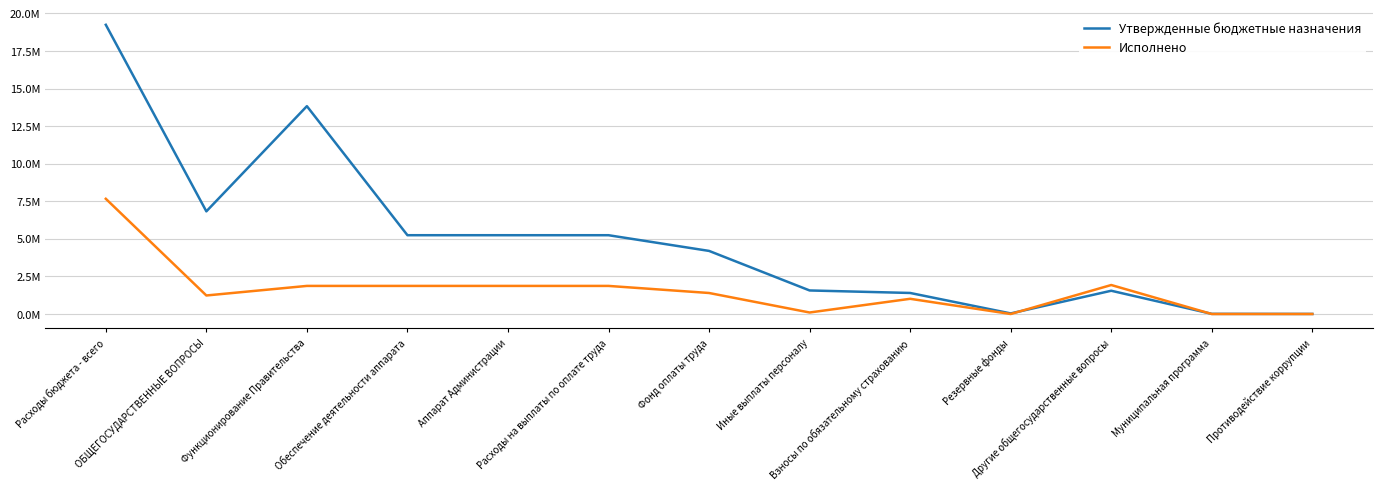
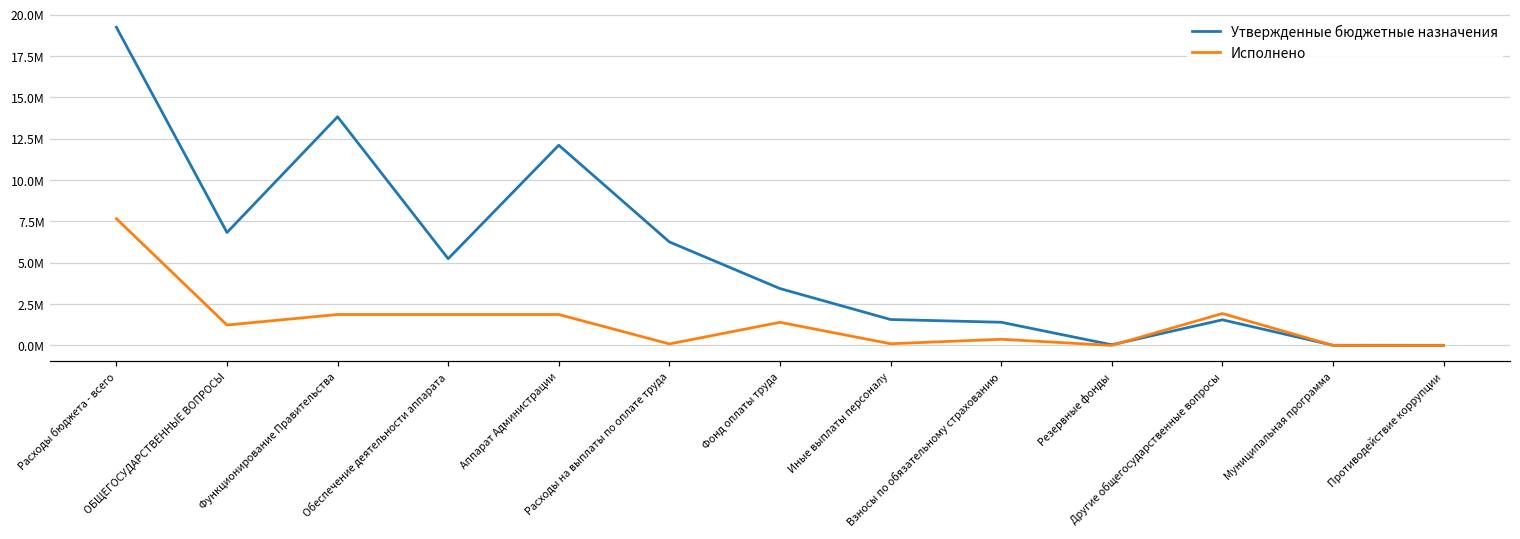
  {
    "Утвержденные бюджетные назначения": {
      "Расходы бюджета - всего": 19200000,
      "ОБЩЕГОСУДАРСТВЕННЫЕ ВОПРОСЫ": 6800000,
      "Функционирование Правительства": 13800000,
      "Обеспечение деятельности аппарата": 5200000,
-     "Аппарат Администрации": 5200000,
-     "Расходы на выплаты по оплате труда": 5200000,
-     "Фонд оплаты труда": 4200000,
+     "Аппарат Администрации": 12100000,
+     "Расходы на выплаты по оплате труда": 6300000,
+     "Фонд оплаты труда": 3400000,
      "Иные выплаты персоналу": 1600000,
      "Взносы по обязательному страхованию": 1400000,
      "Другие общегосударственные вопросы": 1500000
    },
    "Исполнено": {
      "Расходы бюджета - всего": 7700000,
      "ОБЩЕГОСУДАРСТВЕННЫЕ ВОПРОСЫ": 1200000,
      "Функционирование Правительства": 1900000,
      "Обеспечение деятельности аппарата": 1900000,
      "Аппарат Администрации": 1900000,
-     "Расходы на выплаты по оплате труда": 1900000,
+     "Расходы на выплаты по оплате труда": 100000,
      "Фонд оплаты труда": 1400000,
      "Иные выплаты персоналу": 100000,
-     "Взносы по обязательному страхованию": 1000000,
+     "Взносы по обязательному страхованию": 400000,
      "Другие общегосударственные вопросы": 1900000
    }
  }
